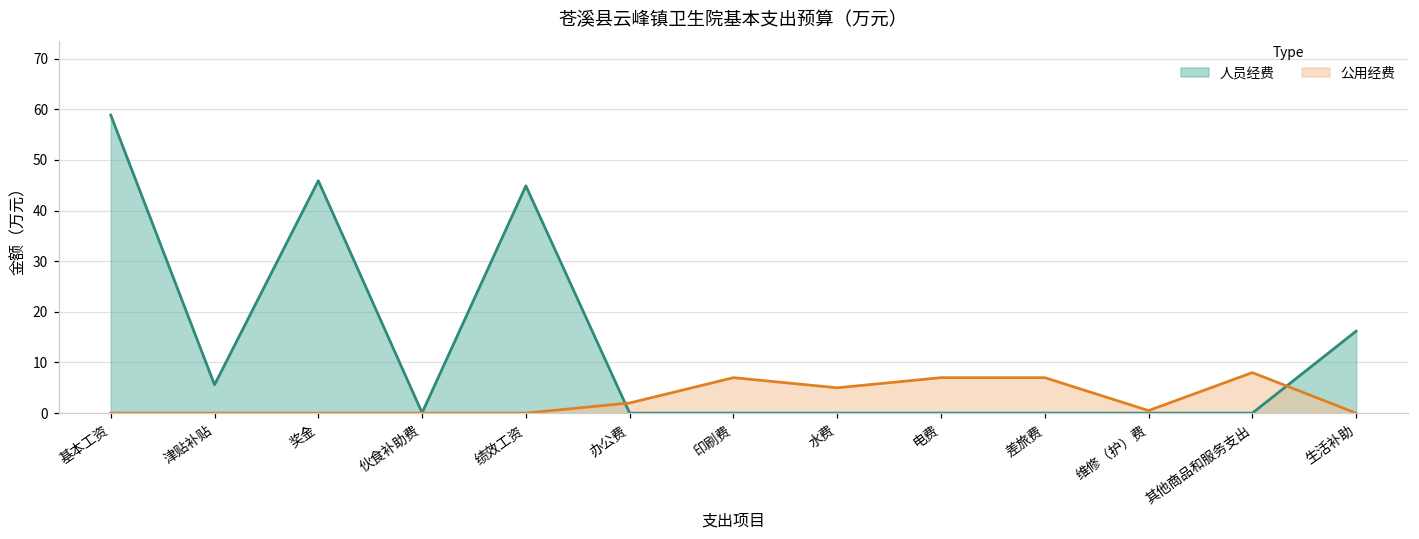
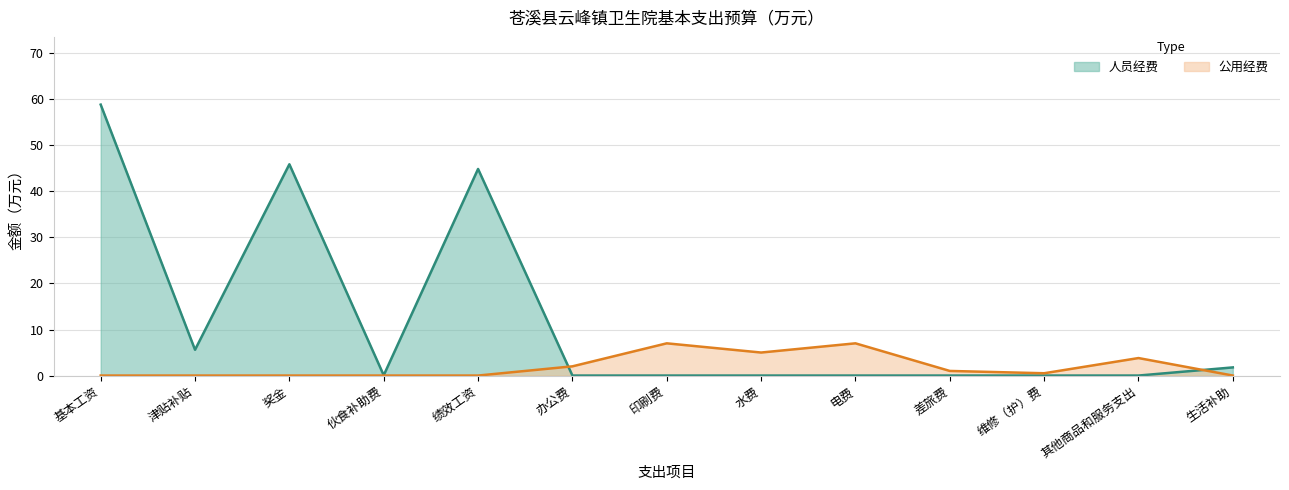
  {
    "人员经费": {
      "基本工资": 59,
      "津贴补贴": 6,
      "奖金": 46,
      "绩效工资": 45,
      "办公费": 0,
      "印刷费": 0,
      "水费": 0,
      "电费": 0,
      "差旅费": 0,
      "其他商品和服务支出": 0,
-     "生活补助": 16
+     "生活补助": 2
    },
    "公用经费": {
      "基本工资": 0,
      "津贴补贴": 0,
      "奖金": 0,
      "绩效工资": 0,
      "办公费": 2,
      "印刷费": 7,
      "水费": 5,
      "电费": 7,
-     "差旅费": 7,
-     "其他商品和服务支出": 8,
+     "差旅费": 1,
+     "其他商品和服务支出": 4,
      "生活补助": 0
    }
  }
